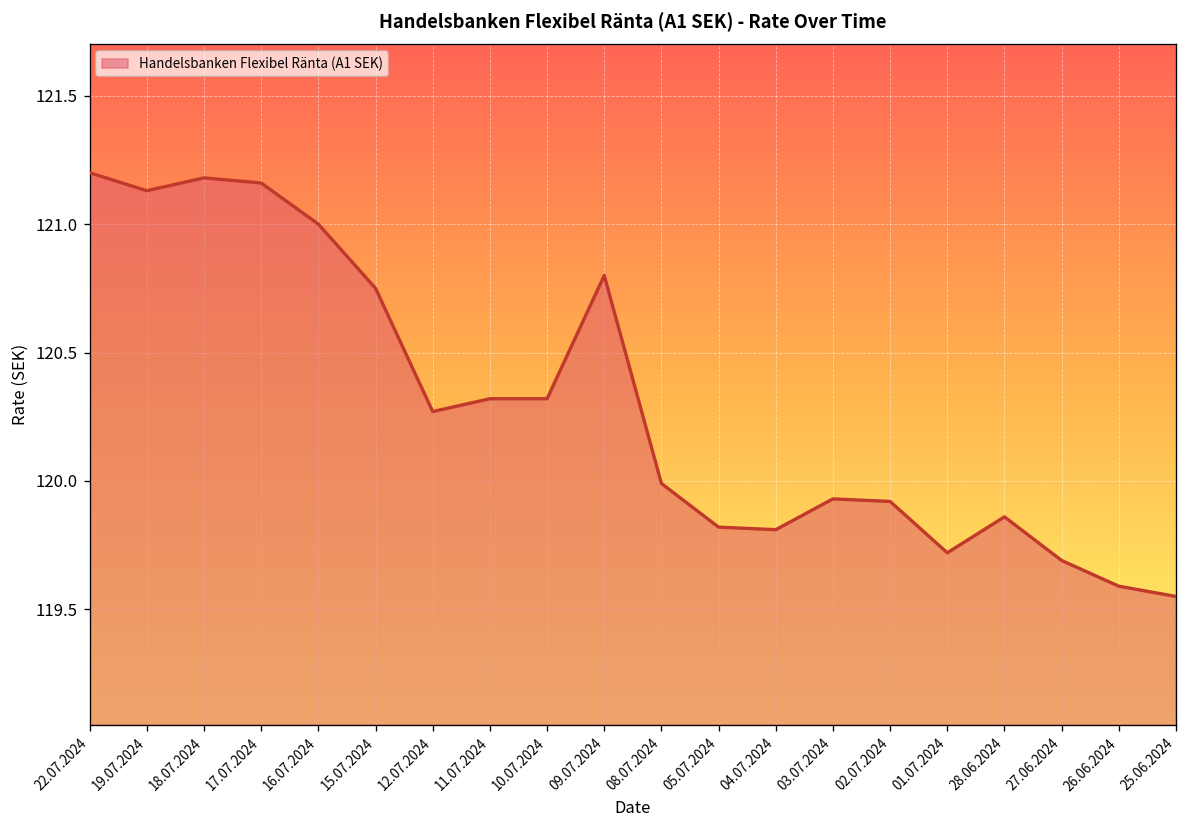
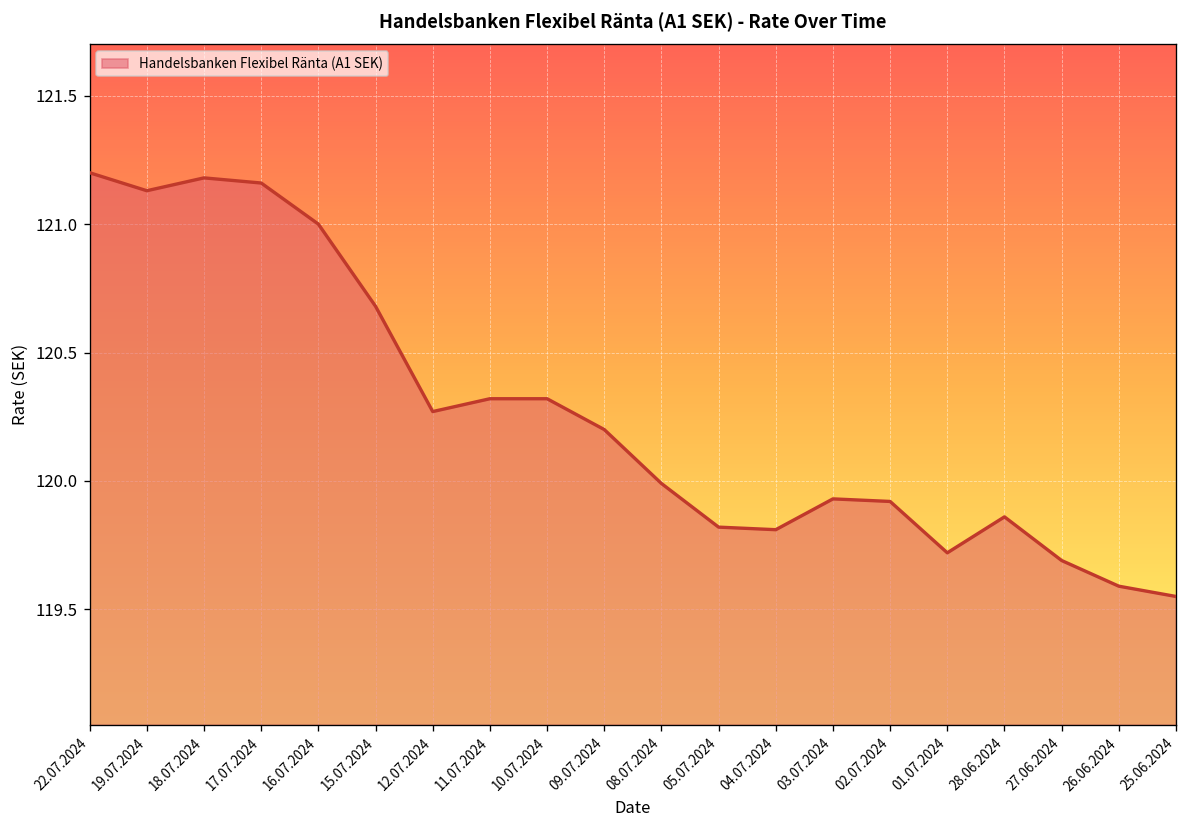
  {
    "22.07.2024": 121.20,
    "19.07.2024": 121.13,
    "18.07.2024": 121.18,
    "17.07.2024": 121.16,
    "16.07.2024": 121.00,
-   "15.07.2024": 120.75,
+   "15.07.2024": 120.68,
    "12.07.2024": 120.27,
    "11.07.2024": 120.32,
    "10.07.2024": 120.32,
-   "09.07.2024": 120.8,
+   "09.07.2024": 120.2,
    "08.07.2024": 119.99,
    "05.07.2024": 119.82,
    "04.07.2024": 119.81,
    "03.07.2024": 119.93,
    "02.07.2024": 119.92,
    "01.07.2024": 119.72,
    "28.06.2024": 119.86,
    "27.06.2024": 119.69,
    "26.06.2024": 119.59,
    "25.06.2024": 119.55
  }
